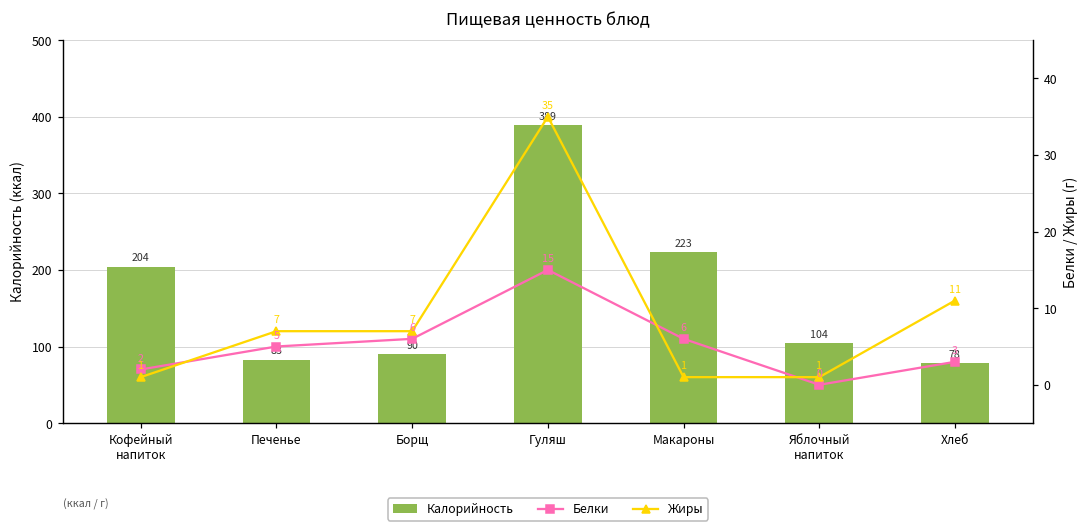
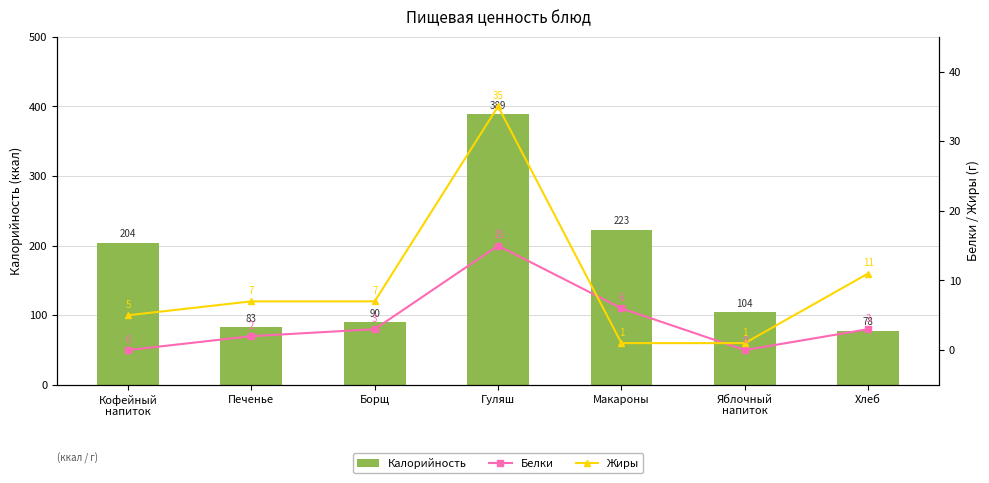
  {
    "Калорийность": {
      "Кофейный напиток": 204,
      "Печенье": 83,
      "Макароны": 223,
      "Яблочный напиток": 104
    },
    "Белки": {
-     "Кофейный напиток": 2,
-     "Печенье": 5,
-     "Борщ": 6,
+     "Кофейный напиток": 0,
+     "Печенье": 2,
+     "Борщ": 3,
      "Гуляш": 15,
      "Макароны": 6
    },
    "Жиры": {
-     "Кофейный напиток": 1,
+     "Кофейный напиток": 5,
      "Печенье": 7,
      "Борщ": 7,
      "Гуляш": 35,
      "Макароны": 1,
      "Хлеб": 11
    }
  }
